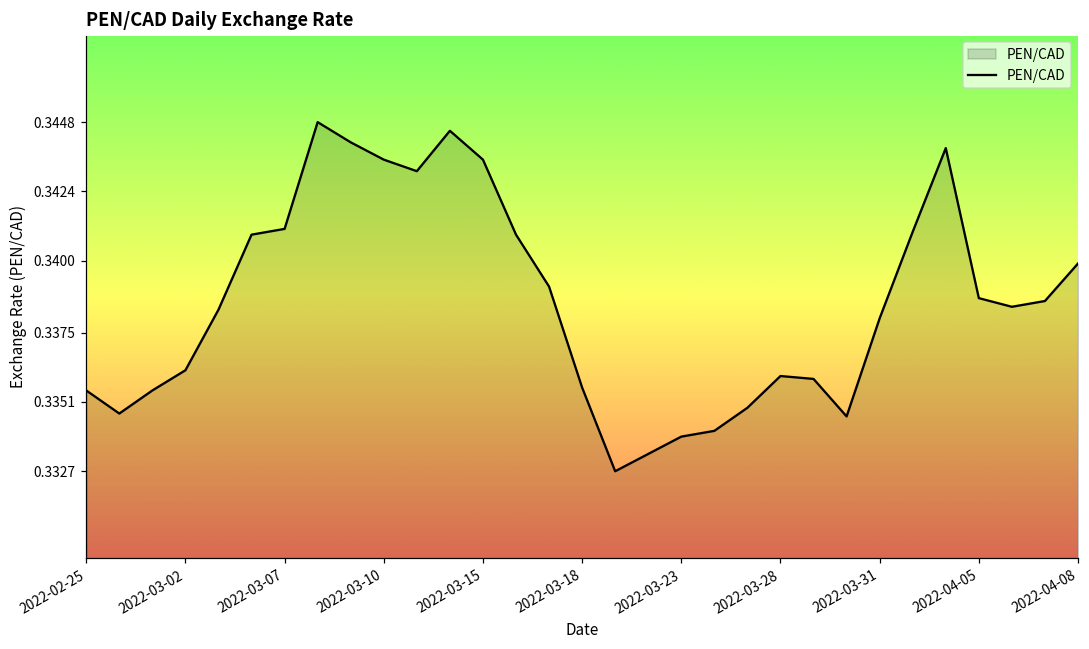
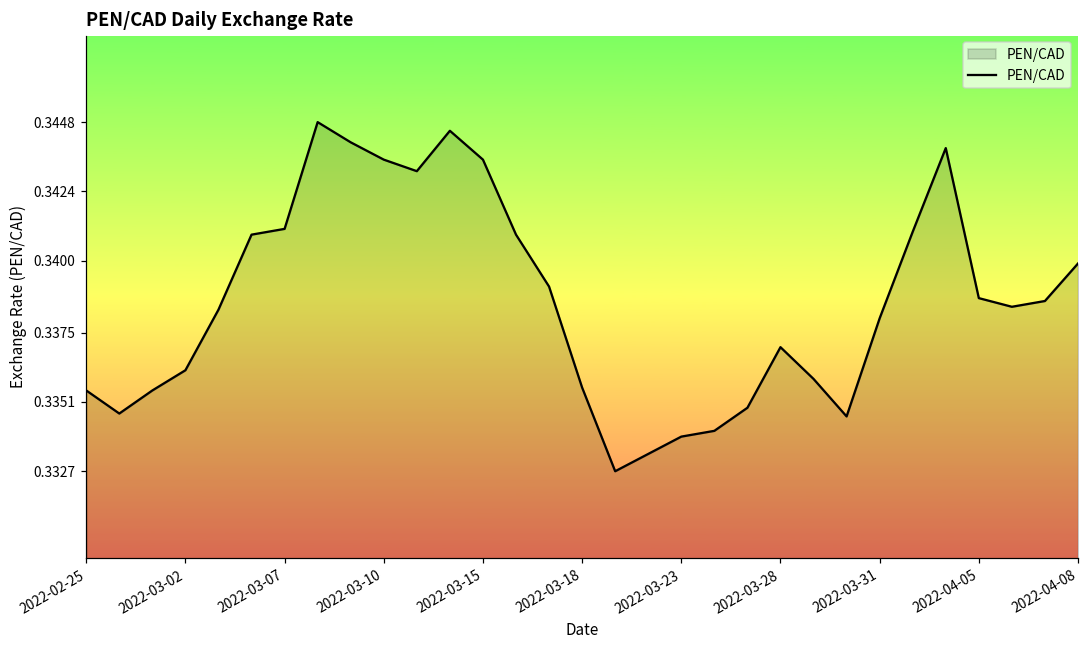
  {
    "2022-02-25": 0.3355,
    "2022-03-02": 0.3362,
    "2022-03-07": 0.3411,
    "2022-03-10": 0.3435,
    "2022-03-15": 0.3435,
    "2022-03-18": 0.3356,
    "2022-03-23": 0.3339,
-   "2022-03-28": 0.336,
+   "2022-03-28": 0.337,
    "2022-03-31": 0.338,
    "2022-04-05": 0.3387,
    "2022-04-08": 0.3399
  }
